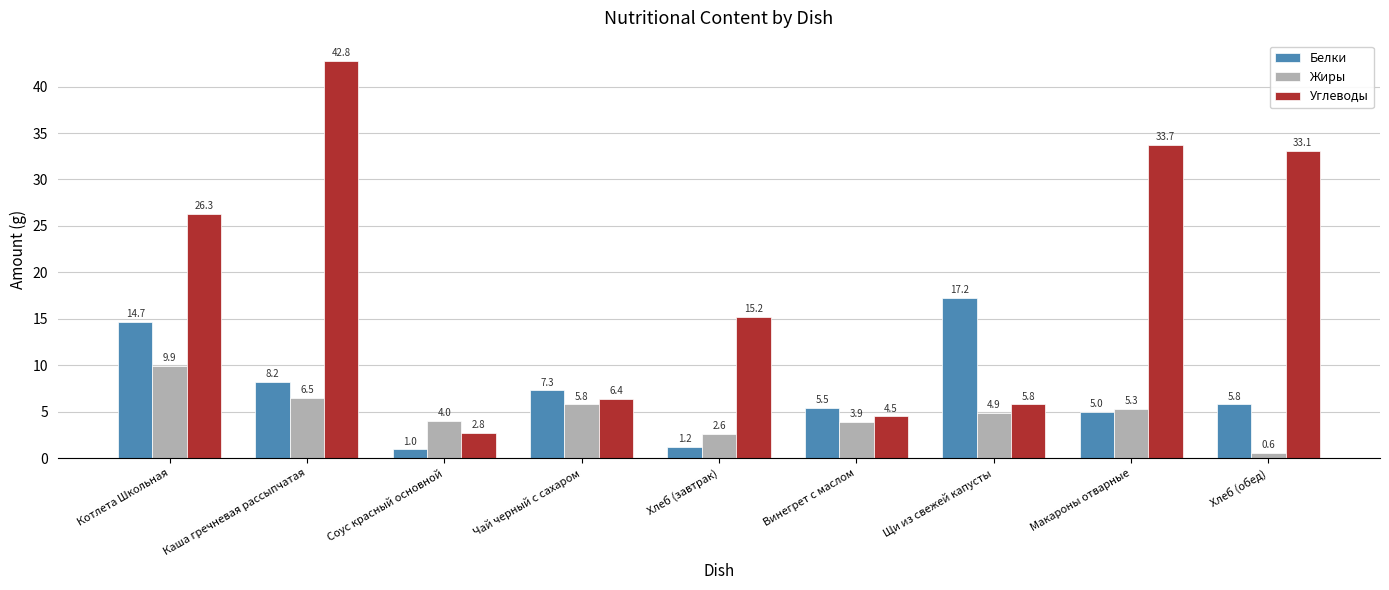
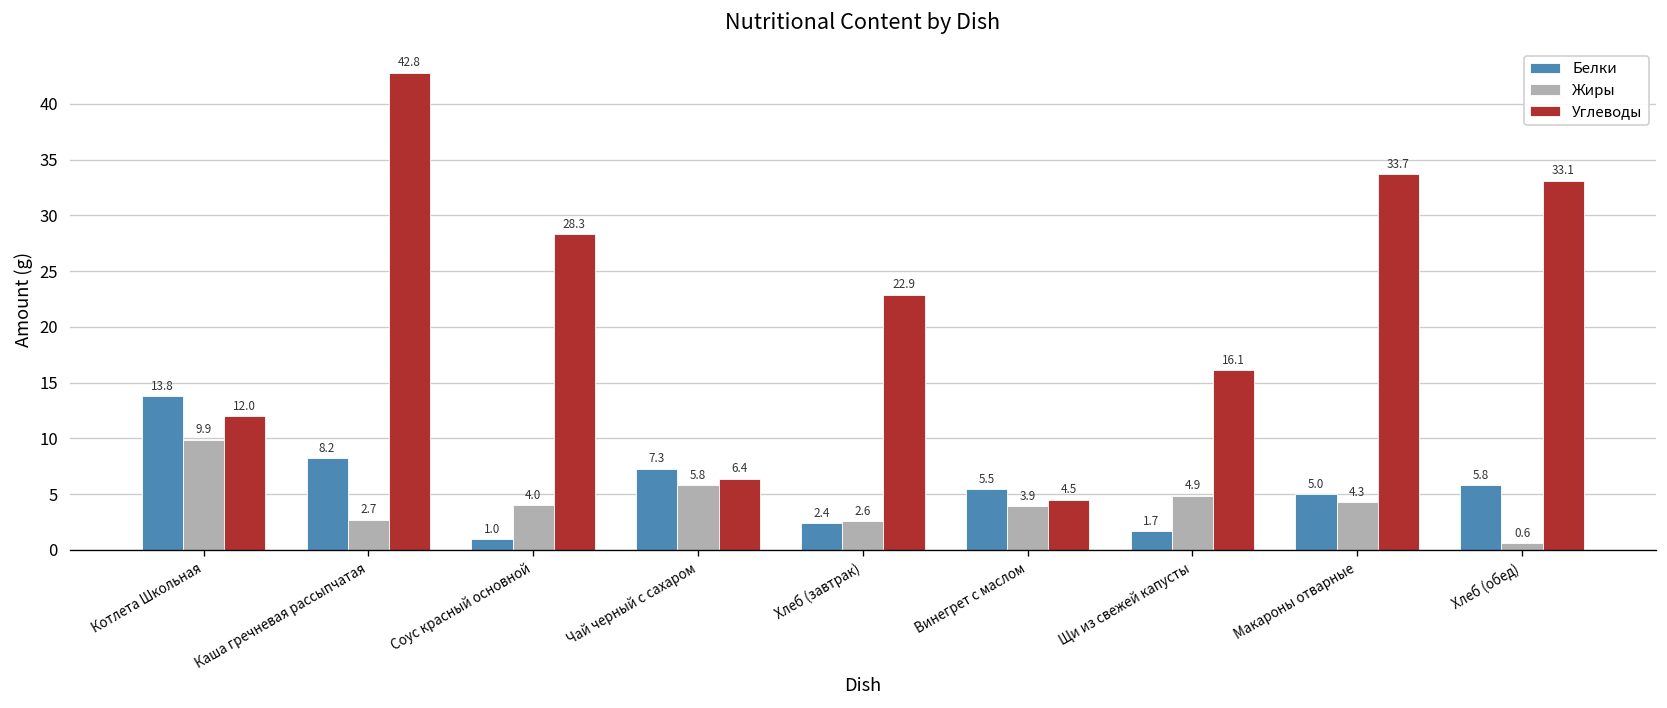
  {
    "Белки": {
-     "Котлета Школьная": 14.7,
+     "Котлета Школьная": 13.8,
      "Каша гречневая рассыпчатая": 8.2,
      "Соус красный основной": 1.0,
      "Чай черный с сахаром": 7.3,
-     "Хлеб (завтрак)": 1.2,
+     "Хлеб (завтрак)": 2.4,
      "Винегрет с маслом": 5.5,
-     "Щи из свежей капусты": 17.2,
+     "Щи из свежей капусты": 1.7,
      "Макароны отварные": 5.0,
      "Хлеб (обед)": 5.8
    },
    "Жиры": {
      "Котлета Школьная": 9.9,
-     "Каша гречневая рассыпчатая": 6.5,
+     "Каша гречневая рассыпчатая": 2.7,
      "Соус красный основной": 4.0,
      "Чай черный с сахаром": 5.8,
      "Хлеб (завтрак)": 2.6,
      "Винегрет с маслом": 3.9,
      "Щи из свежей капусты": 4.9,
-     "Макароны отварные": 5.3,
+     "Макароны отварные": 4.3,
      "Хлеб (обед)": 0.6
    },
    "Углеводы": {
-     "Котлета Школьная": 26.3,
+     "Котлета Школьная": 12.0,
      "Каша гречневая рассыпчатая": 42.8,
-     "Соус красный основной": 2.8,
+     "Соус красный основной": 28.3,
      "Чай черный с сахаром": 6.4,
-     "Хлеб (завтрак)": 15.2,
+     "Хлеб (завтрак)": 22.9,
      "Винегрет с маслом": 4.5,
-     "Щи из свежей капусты": 5.8,
+     "Щи из свежей капусты": 16.1,
      "Макароны отварные": 33.7,
      "Хлеб (обед)": 33.1
    }
  }
